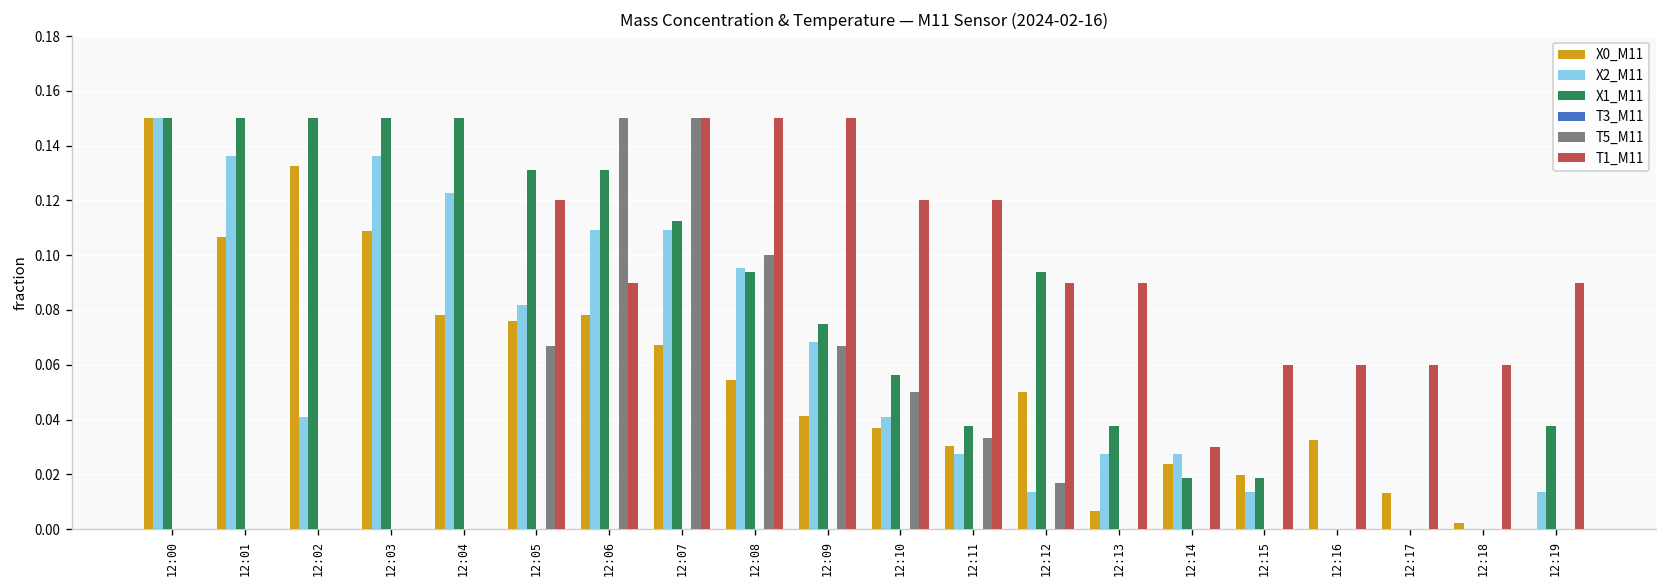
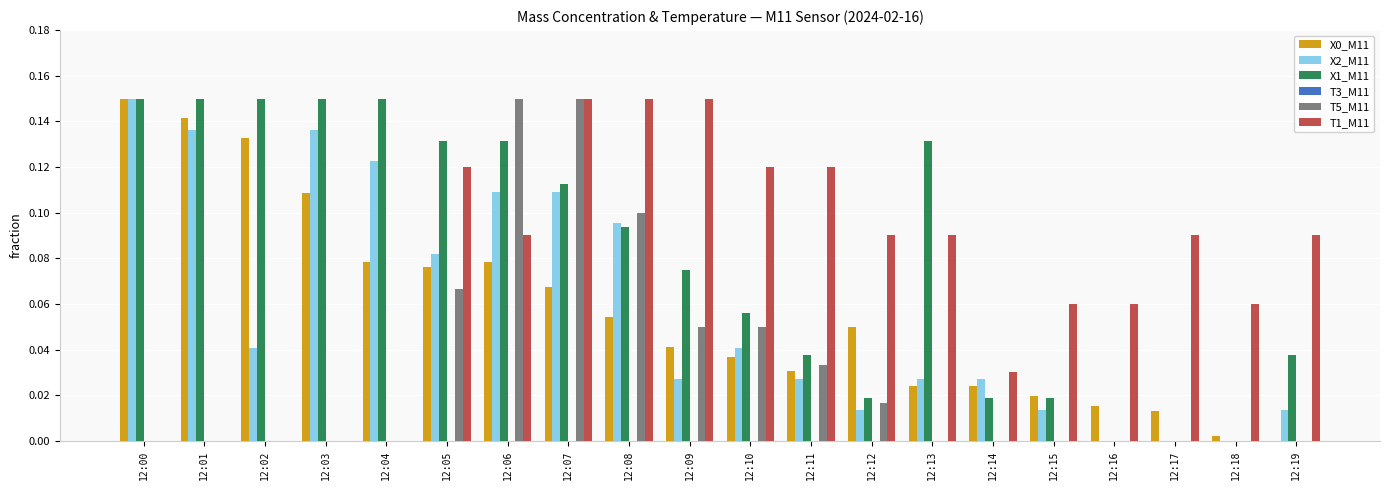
  {
    "X0_M11": {
      "12:00": 0.150,
-     "12:01": 0.107,
+     "12:01": 0.141,
      "12:02": 0.133,
      "12:03": 0.109,
      "12:04": 0.078,
      "12:05": 0.076,
      "12:06": 0.078,
      "12:07": 0.067,
      "12:08": 0.054,
      "12:09": 0.041,
      "12:10": 0.037,
      "12:11": 0.030,
      "12:12": 0.050,
-     "12:13": 0.007,
+     "12:13": 0.024,
      "12:14": 0.024,
      "12:15": 0.020,
-     "12:16": 0.033,
+     "12:16": 0.015,
      "12:17": 0.013,
      "12:18": 0.002,
      "12:19": 0.000
    },
    "X2_M11": {
      "12:00": 0.150,
      "12:01": 0.136,
      "12:02": 0.041,
      "12:03": 0.136,
      "12:04": 0.123,
      "12:05": 0.082,
      "12:06": 0.109,
      "12:07": 0.109,
      "12:08": 0.095,
-     "12:09": 0.068,
+     "12:09": 0.027,
      "12:10": 0.041,
      "12:11": 0.027,
      "12:12": 0.014,
      "12:13": 0.027,
      "12:14": 0.027,
      "12:15": 0.014,
      "12:16": 0.000,
      "12:17": 0.000,
      "12:18": 0.000,
      "12:19": 0.014
    },
    "X1_M11": {
      "12:00": 0.150,
      "12:01": 0.150,
      "12:02": 0.150,
      "12:03": 0.150,
      "12:04": 0.150,
      "12:05": 0.131,
      "12:06": 0.131,
      "12:07": 0.112,
      "12:08": 0.094,
      "12:09": 0.075,
      "12:10": 0.056,
      "12:11": 0.037,
-     "12:12": 0.094,
-     "12:13": 0.037,
+     "12:12": 0.019,
+     "12:13": 0.131,
      "12:14": 0.019,
      "12:15": 0.019,
      "12:16": 0.000,
      "12:17": 0.000,
      "12:18": 0.000,
      "12:19": 0.037
    },
    "T3_M11": {
      "12:00": 0.000,
      "12:01": 0.000,
      "12:02": 0.000,
      "12:03": 0.000,
      "12:04": 0.000,
      "12:05": 0.000,
      "12:06": 0.000,
      "12:07": 0.000,
      "12:08": 0.000,
      "12:09": 0.000,
      "12:10": 0.000,
      "12:11": 0.000,
      "12:12": 0.000,
      "12:13": 0.000,
      "12:14": 0.000,
      "12:15": 0.000,
      "12:16": 0.000,
      "12:17": 0.000,
      "12:18": 0.000,
      "12:19": 0.000
    },
    "T5_M11": {
      "12:00": 0.000,
      "12:01": 0.000,
      "12:02": 0.000,
      "12:03": 0.000,
      "12:04": 0.000,
      "12:05": 0.067,
      "12:06": 0.150,
      "12:07": 0.150,
      "12:08": 0.100,
-     "12:09": 0.067,
+     "12:09": 0.050,
      "12:10": 0.050,
      "12:11": 0.033,
      "12:12": 0.017,
      "12:13": 0.000,
      "12:14": 0.000,
      "12:15": 0.000,
      "12:16": 0.000,
      "12:17": 0.000,
      "12:18": 0.000,
      "12:19": 0.000
    },
    "T1_M11": {
      "12:00": 0.000,
      "12:01": 0.000,
      "12:02": 0.000,
      "12:03": 0.000,
      "12:04": 0.000,
      "12:05": 0.120,
      "12:06": 0.090,
      "12:07": 0.150,
      "12:08": 0.150,
      "12:09": 0.150,
      "12:10": 0.120,
      "12:11": 0.120,
      "12:12": 0.090,
      "12:13": 0.090,
      "12:14": 0.030,
      "12:15": 0.060,
      "12:16": 0.060,
-     "12:17": 0.060,
+     "12:17": 0.090,
      "12:18": 0.060,
      "12:19": 0.090
    }
  }
